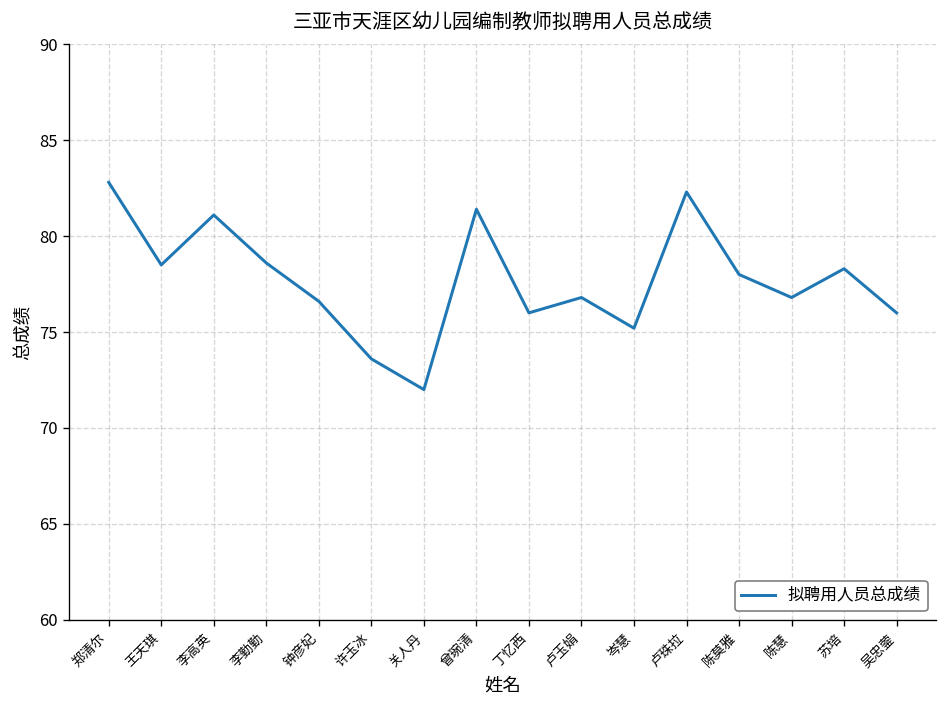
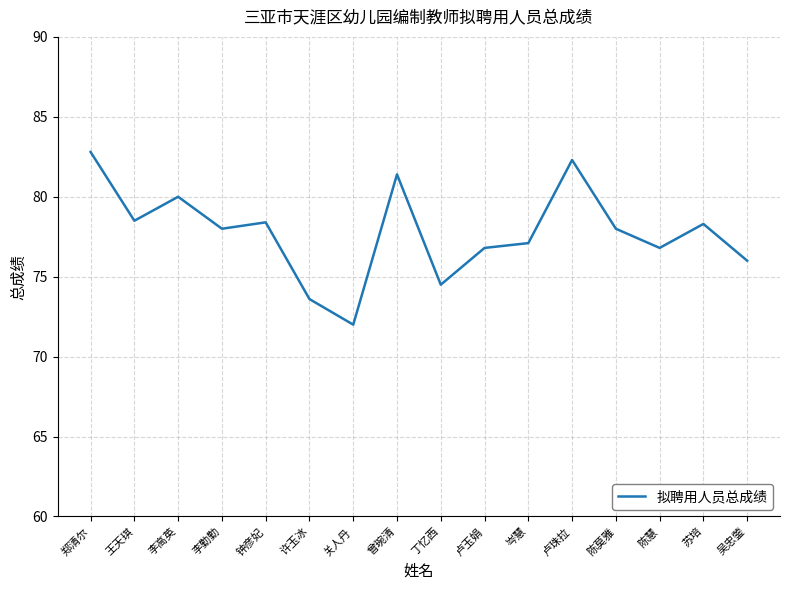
  {
    "郑清尔": 82.8,
    "王天琪": 78.5,
-   "李高英": 81.1,
-   "李勤勤": 78.6,
-   "钟彦妃": 76.6,
+   "李高英": 80.0,
+   "李勤勤": 78.0,
+   "钟彦妃": 78.4,
    "许玉冰": 73.6,
    "关人丹": 72.0,
    "曾琬清": 81.4,
-   "丁忆西": 76.0,
+   "丁忆西": 74.5,
    "卢玉娟": 76.8,
-   "岑慧": 75.2,
+   "岑慧": 77.1,
    "卢珠拉": 82.3,
    "陈莫雅": 78.0,
    "陈慧": 76.8,
    "苏培": 78.3,
    "吴忠蓥": 76.0
  }
